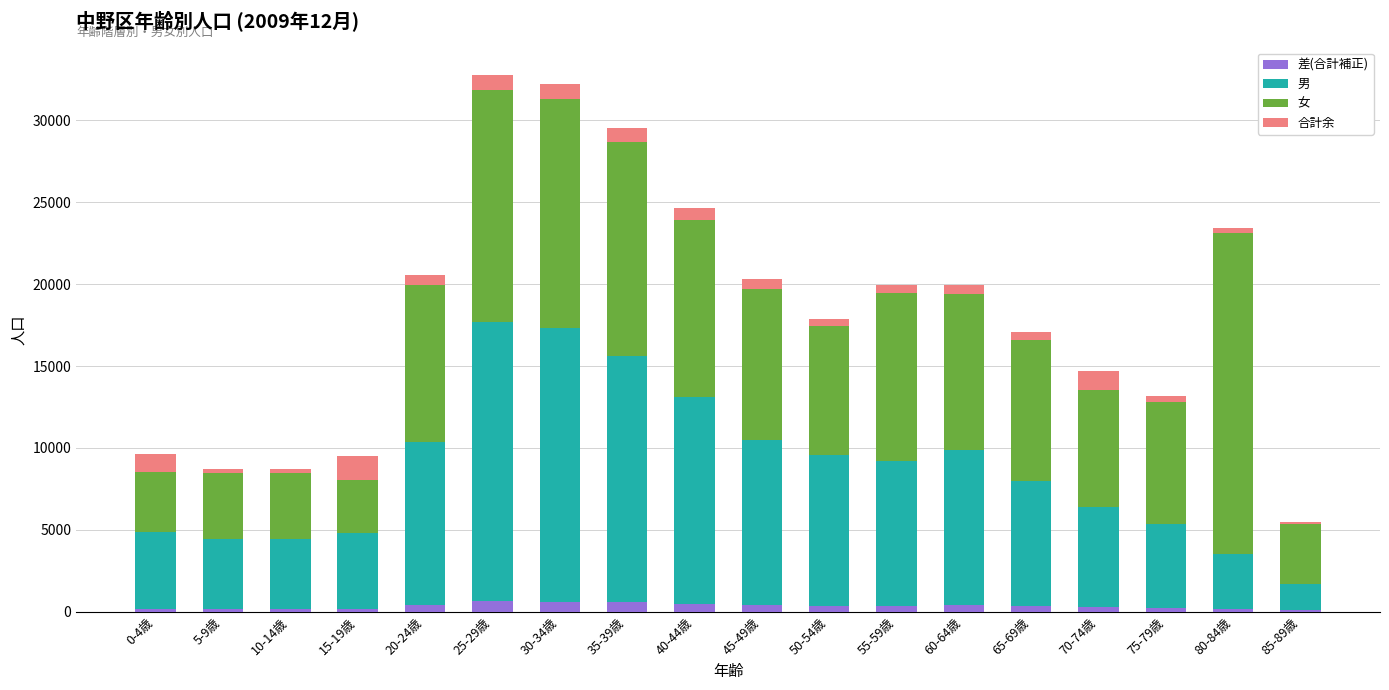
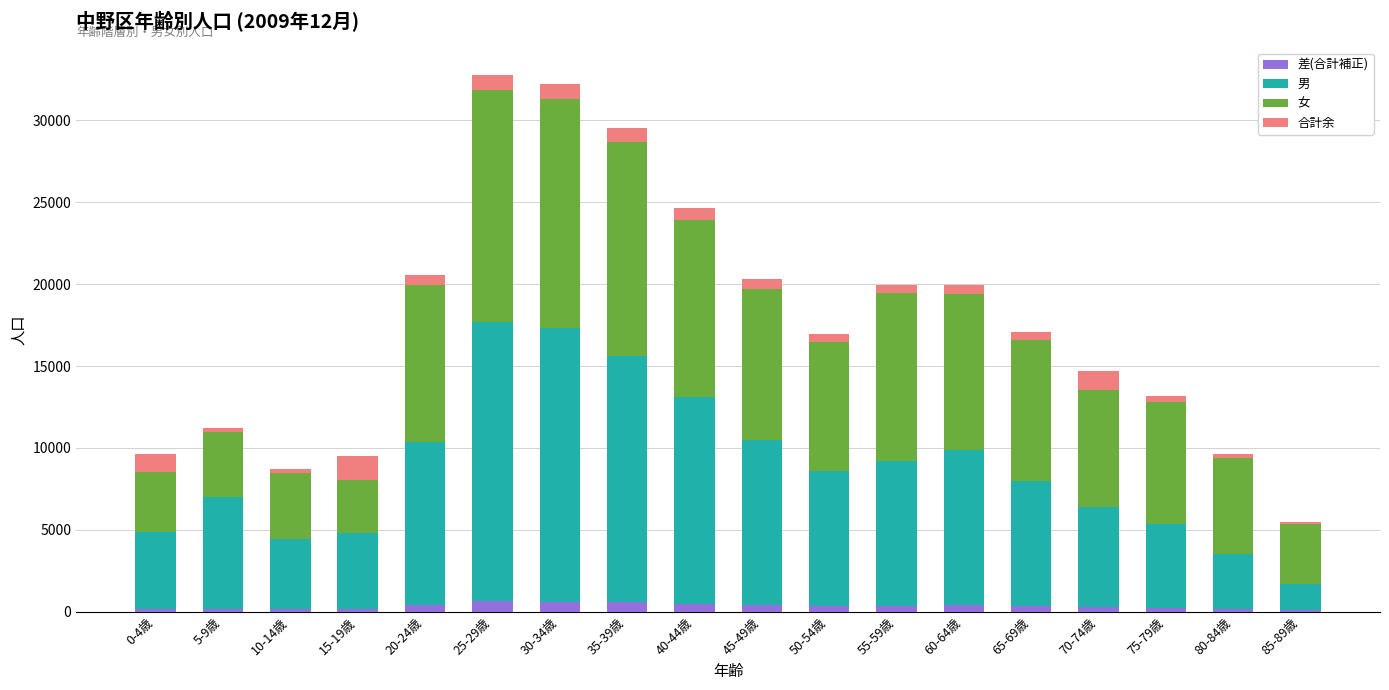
  {
    "差(合計補正)": {
      "0-4歳": 200,
      "5-9歳": 200,
      "10-14歳": 200,
      "15-19歳": 200,
      "20-24歳": 400,
      "25-29歳": 600,
      "30-34歳": 600,
      "35-39歳": 600,
      "40-44歳": 500,
      "45-49歳": 400,
      "50-54歳": 300,
      "55-59歳": 300,
      "60-64歳": 400,
      "65-69歳": 300,
      "70-74歳": 300,
      "75-79歳": 300,
      "80-84歳": 200
    },
    "男": {
      "0-4歳": 4700,
-     "5-9歳": 4300,
+     "5-9歳": 6800,
      "10-14歳": 4300,
      "15-19歳": 4600,
      "20-24歳": 10000,
      "25-29歳": 17100,
      "30-34歳": 16700,
      "35-39歳": 15000,
      "40-44歳": 12700,
      "45-49歳": 10100,
-     "50-54歳": 9200,
+     "50-54歳": 8300,
      "55-59歳": 8900,
      "60-64歳": 9500,
      "65-69歳": 7700,
      "70-74歳": 6100,
      "75-79歳": 5100,
      "80-84歳": 3400,
      "85-89歳": 1600
    },
    "女": {
      "0-4歳": 3600,
      "5-9歳": 4000,
      "10-14歳": 4000,
      "15-19歳": 3300,
      "20-24歳": 9600,
      "25-29歳": 14200,
      "30-34歳": 13900,
      "35-39歳": 13100,
      "40-44歳": 10800,
      "45-49歳": 9200,
      "50-54歳": 7900,
      "55-59歳": 10200,
      "60-64歳": 9500,
      "65-69歳": 8600,
      "70-74歳": 7100,
      "75-79歳": 7500,
-     "80-84歳": 19600,
+     "80-84歳": 5800,
      "85-89歳": 3600
    },
    "合計余": {
      "0-4歳": 1100,
      "5-9歳": 200,
      "10-14歳": 200,
      "15-19歳": 1500,
      "20-24歳": 600,
      "25-29歳": 900,
      "30-34歳": 900,
      "35-39歳": 800,
      "40-44歳": 700,
      "45-49歳": 600,
      "50-54歳": 500,
      "55-59歳": 500,
      "60-64歳": 600,
      "65-69歳": 500,
      "70-74歳": 1200,
      "75-79歳": 400,
      "80-84歳": 300,
      "85-89歳": 200
    }
  }
